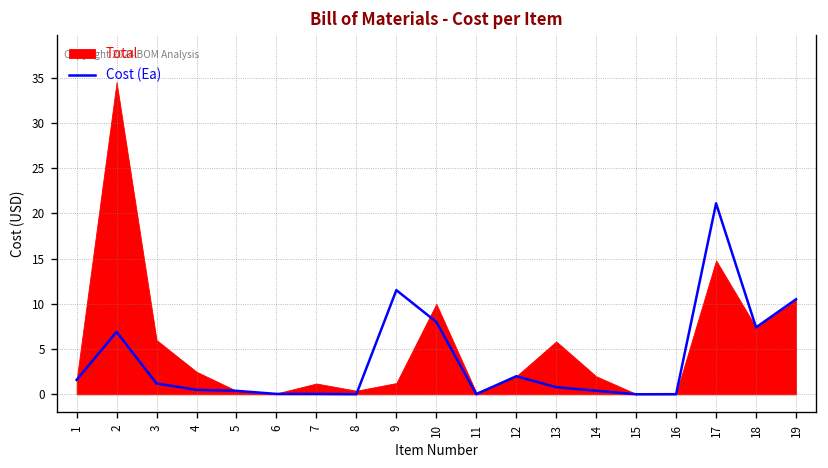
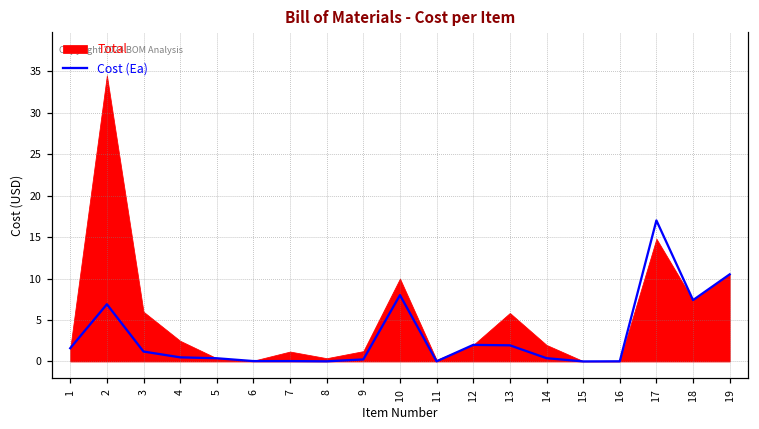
  {
    "Cost (Ea)": {
      "2": 7,
      "3": 1,
      "4": 1,
      "7": 0,
      "8": 0,
-     "9": 12,
+     "9": 0,
      "10": 8,
-     "13": 1,
+     "13": 2,
      "14": 0,
-     "17": 21
+     "17": 17
    },
    "Total": {
      "3": 6,
      "4": 3,
      "7": 1,
      "8": 0,
      "9": 1,
      "10": 10,
      "13": 6,
      "14": 2,
      "17": 15
    }
  }
